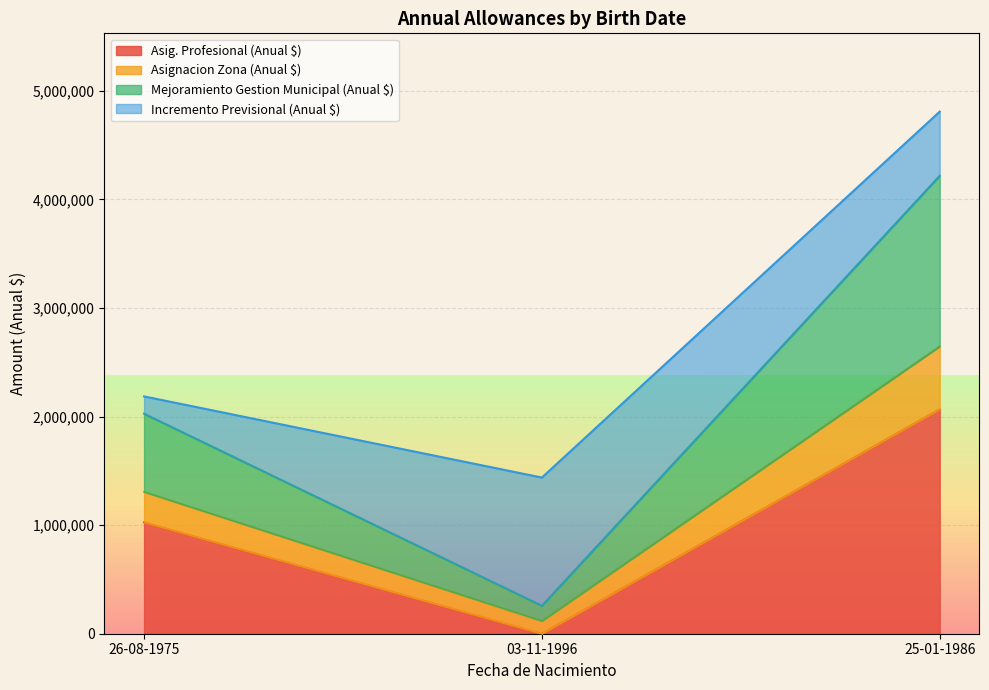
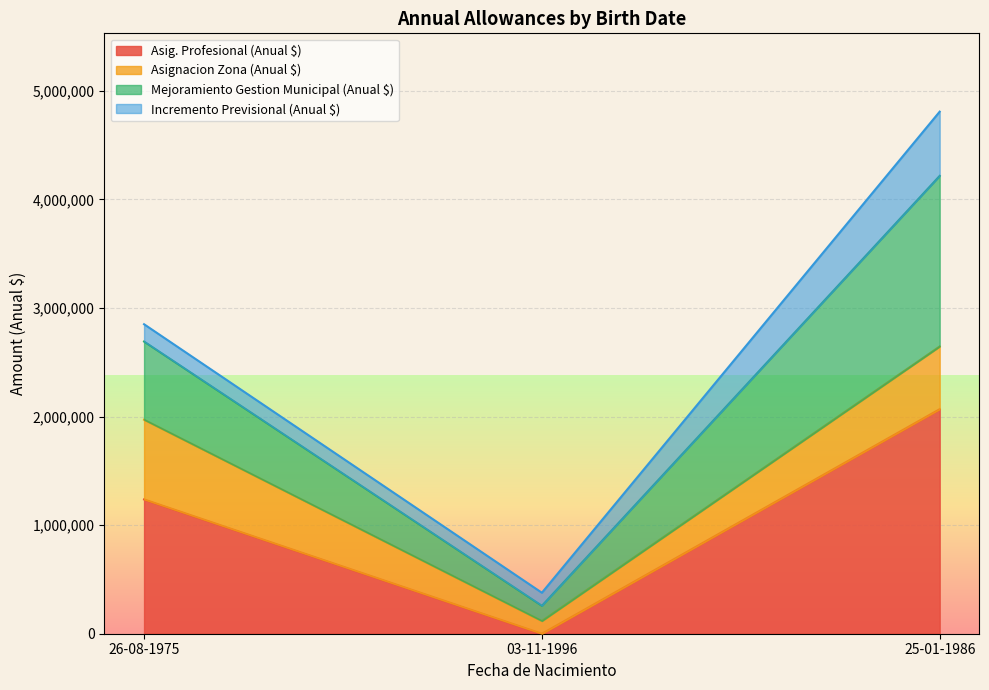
  {
    "Asig. Profesional (Anual $)": {
-     "26-08-1975": "1,030,000",
+     "26-08-1975": "1,240,000",
      "03-11-1996": "0",
      "25-01-1986": "2,070,000"
    },
    "Asignacion Zona (Anual $)": {
-     "26-08-1975": "280,000",
+     "26-08-1975": "730,000",
      "03-11-1996": "120,000",
      "25-01-1986": "580,000"
    },
    "Mejoramiento Gestion Municipal (Anual $)": {
      "26-08-1975": "720,000",
      "03-11-1996": "140,000",
      "25-01-1986": "1,570,000"
    },
    "Incremento Previsional (Anual $)": {
      "26-08-1975": "160,000",
-     "03-11-1996": "1,180,000",
+     "03-11-1996": "120,000",
      "25-01-1986": "590,000"
    }
  }
